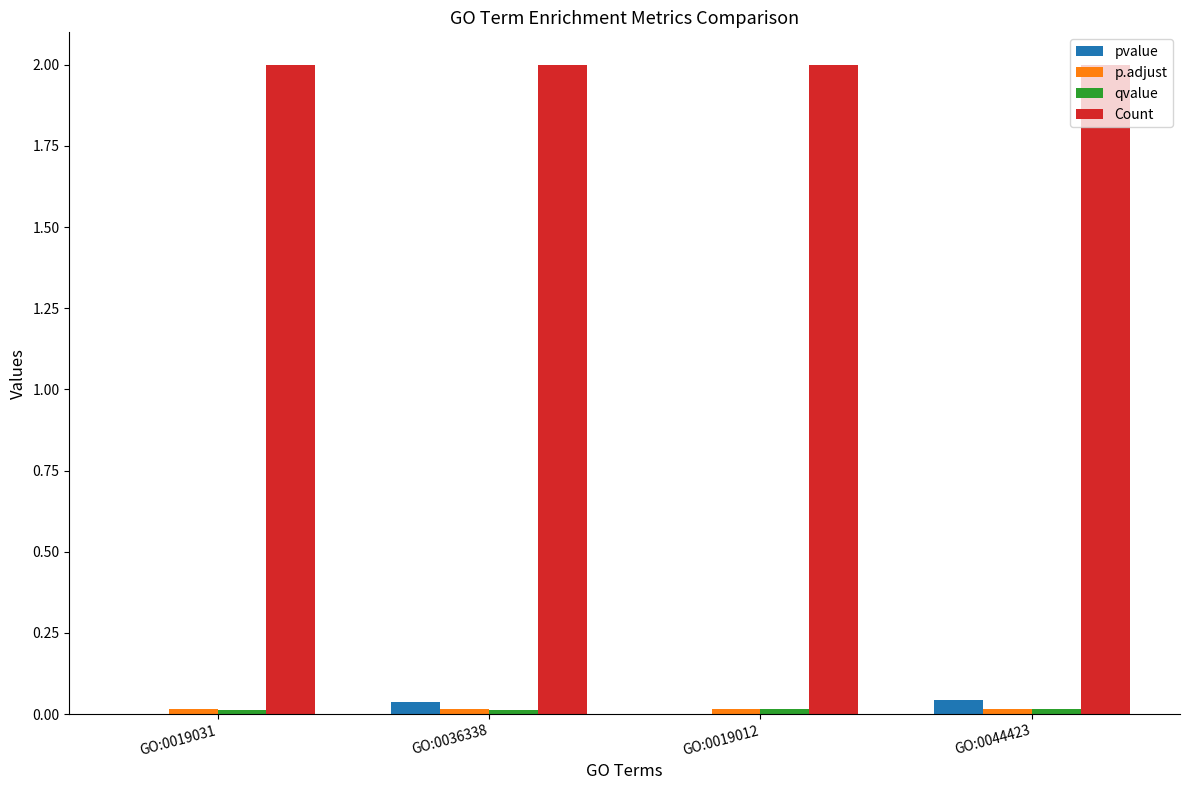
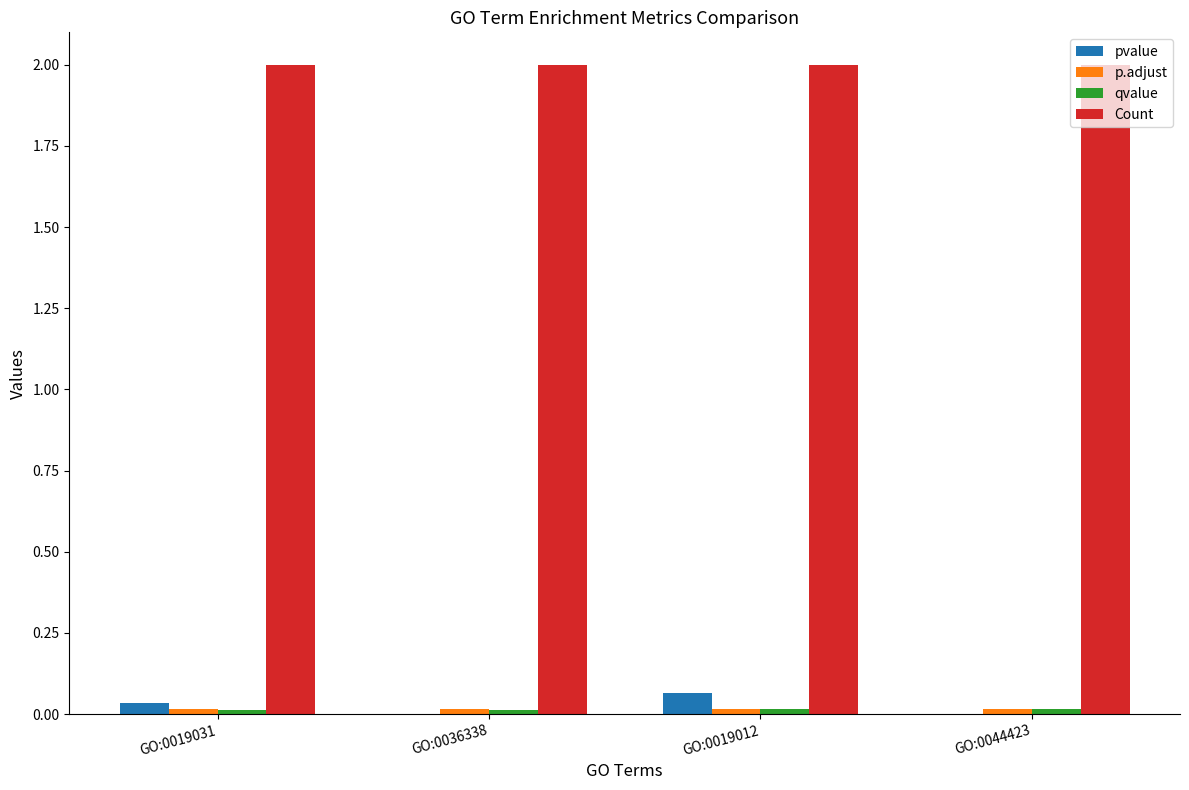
  {
    "pvalue": {
-     "GO:0019031": 0.00,
-     "GO:0036338": 0.04,
-     "GO:0019012": 0.00,
-     "GO:0044423": 0.04
+     "GO:0019031": 0.03,
+     "GO:0036338": 0.00,
+     "GO:0019012": 0.07,
+     "GO:0044423": 0.00
    },
    "p.adjust": {
      "GO:0019031": 0.01,
      "GO:0036338": 0.01,
      "GO:0019012": 0.02,
      "GO:0044423": 0.02
    },
    "qvalue": {
      "GO:0019031": 0.01,
      "GO:0036338": 0.01,
      "GO:0019012": 0.01,
      "GO:0044423": 0.01
    },
    "Count": {
      "GO:0019031": 2.00,
      "GO:0036338": 2.00,
      "GO:0019012": 2.00
    }
  }
